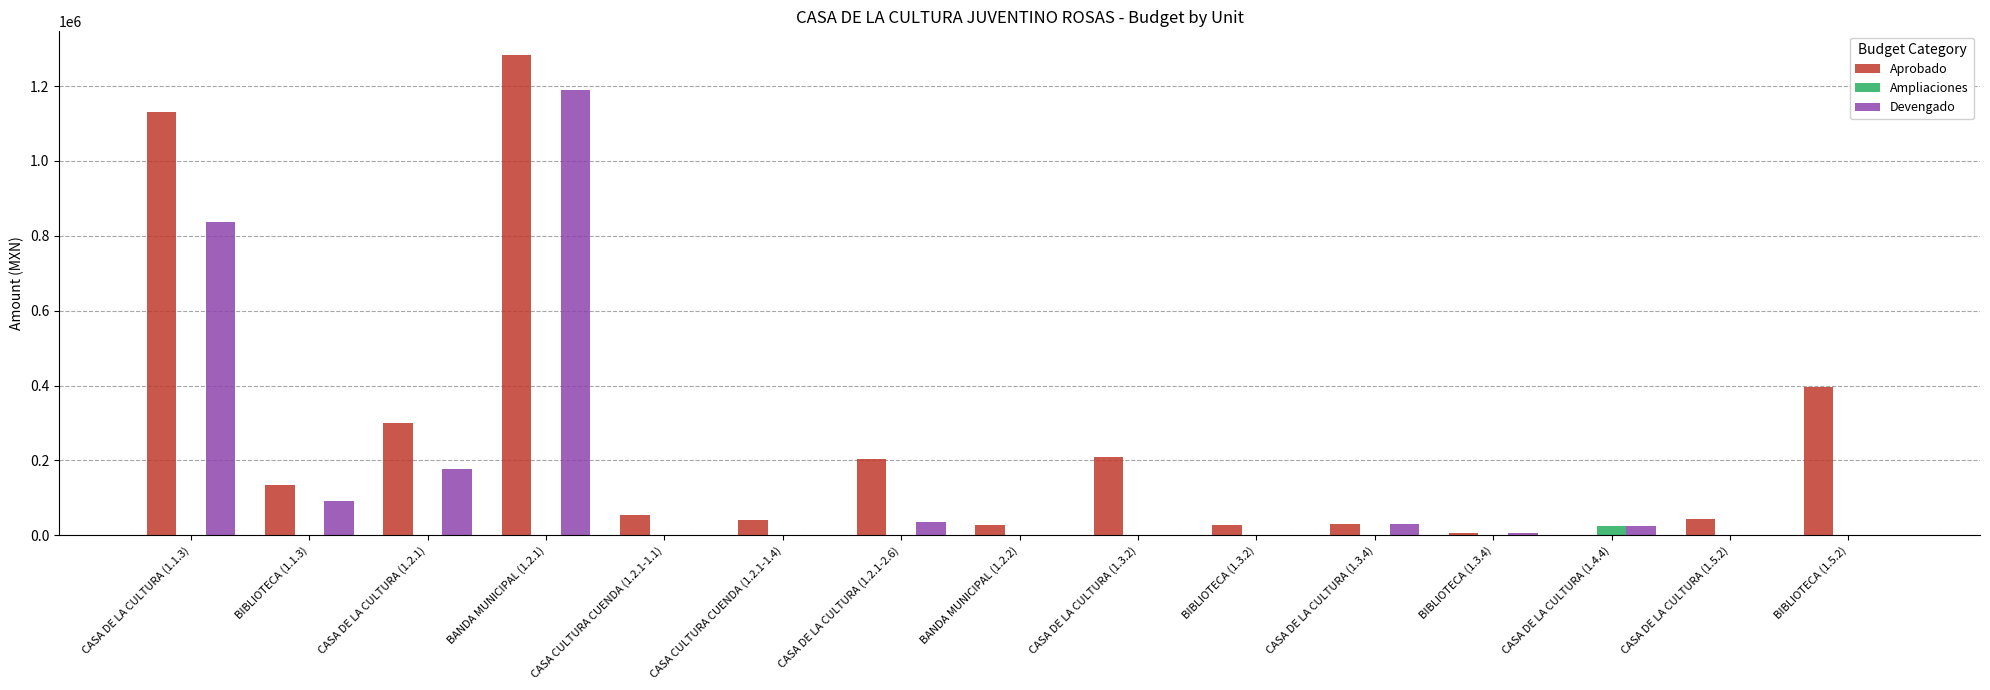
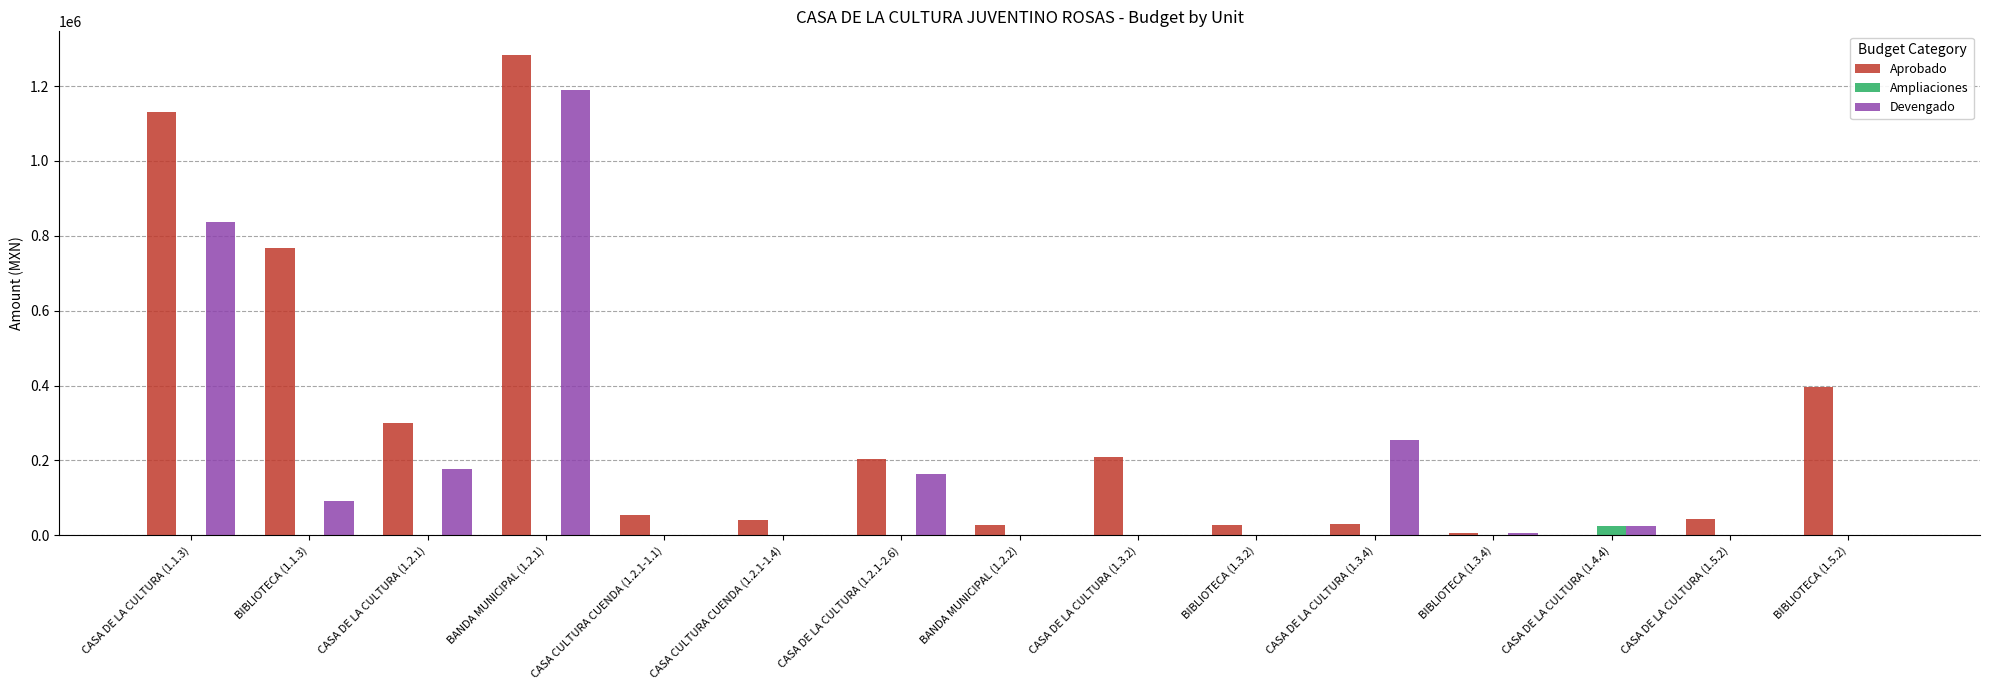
  {
    "Aprobado": {
      "CASA DE LA CULTURA (1.1.3)": 1130000,
-     "BIBLIOTECA (1.1.3)": 130000,
+     "BIBLIOTECA (1.1.3)": 770000,
      "CASA DE LA CULTURA (1.2.1)": 300000,
      "BANDA MUNICIPAL (1.2.1)": 1280000,
      "CASA CULTURA CUENDA (1.2.1-1.1)": 50000,
      "CASA CULTURA CUENDA (1.2.1-1.4)": 40000,
      "CASA DE LA CULTURA (1.2.1-2.6)": 210000,
      "BANDA MUNICIPAL (1.2.2)": 30000,
      "CASA DE LA CULTURA (1.3.2)": 210000,
      "BIBLIOTECA (1.3.2)": 30000,
      "CASA DE LA CULTURA (1.3.4)": 30000,
      "CASA DE LA CULTURA (1.4.4)": 0,
      "CASA DE LA CULTURA (1.5.2)": 40000,
      "BIBLIOTECA (1.5.2)": 390000
    },
    "Ampliaciones": {
      "CASA DE LA CULTURA (1.1.3)": 0,
      "BIBLIOTECA (1.1.3)": 0,
      "CASA DE LA CULTURA (1.2.1)": 0,
      "BANDA MUNICIPAL (1.2.1)": 0,
      "CASA CULTURA CUENDA (1.2.1-1.1)": 0,
      "CASA CULTURA CUENDA (1.2.1-1.4)": 0,
      "CASA DE LA CULTURA (1.2.1-2.6)": 0,
      "BANDA MUNICIPAL (1.2.2)": 0,
      "CASA DE LA CULTURA (1.3.2)": 0,
      "BIBLIOTECA (1.3.2)": 0,
      "CASA DE LA CULTURA (1.3.4)": 0,
      "BIBLIOTECA (1.3.4)": 0,
      "CASA DE LA CULTURA (1.4.4)": 20000,
      "CASA DE LA CULTURA (1.5.2)": 0,
      "BIBLIOTECA (1.5.2)": 0
    },
    "Devengado": {
      "CASA DE LA CULTURA (1.1.3)": 840000,
      "BIBLIOTECA (1.1.3)": 90000,
      "CASA DE LA CULTURA (1.2.1)": 180000,
      "BANDA MUNICIPAL (1.2.1)": 1190000,
      "CASA CULTURA CUENDA (1.2.1-1.1)": 0,
      "CASA CULTURA CUENDA (1.2.1-1.4)": 0,
-     "CASA DE LA CULTURA (1.2.1-2.6)": 40000,
+     "CASA DE LA CULTURA (1.2.1-2.6)": 160000,
      "BANDA MUNICIPAL (1.2.2)": 0,
      "CASA DE LA CULTURA (1.3.2)": 0,
      "BIBLIOTECA (1.3.2)": 0,
-     "CASA DE LA CULTURA (1.3.4)": 30000,
+     "CASA DE LA CULTURA (1.3.4)": 250000,
      "CASA DE LA CULTURA (1.4.4)": 20000,
      "CASA DE LA CULTURA (1.5.2)": 0,
      "BIBLIOTECA (1.5.2)": 0
    }
  }
